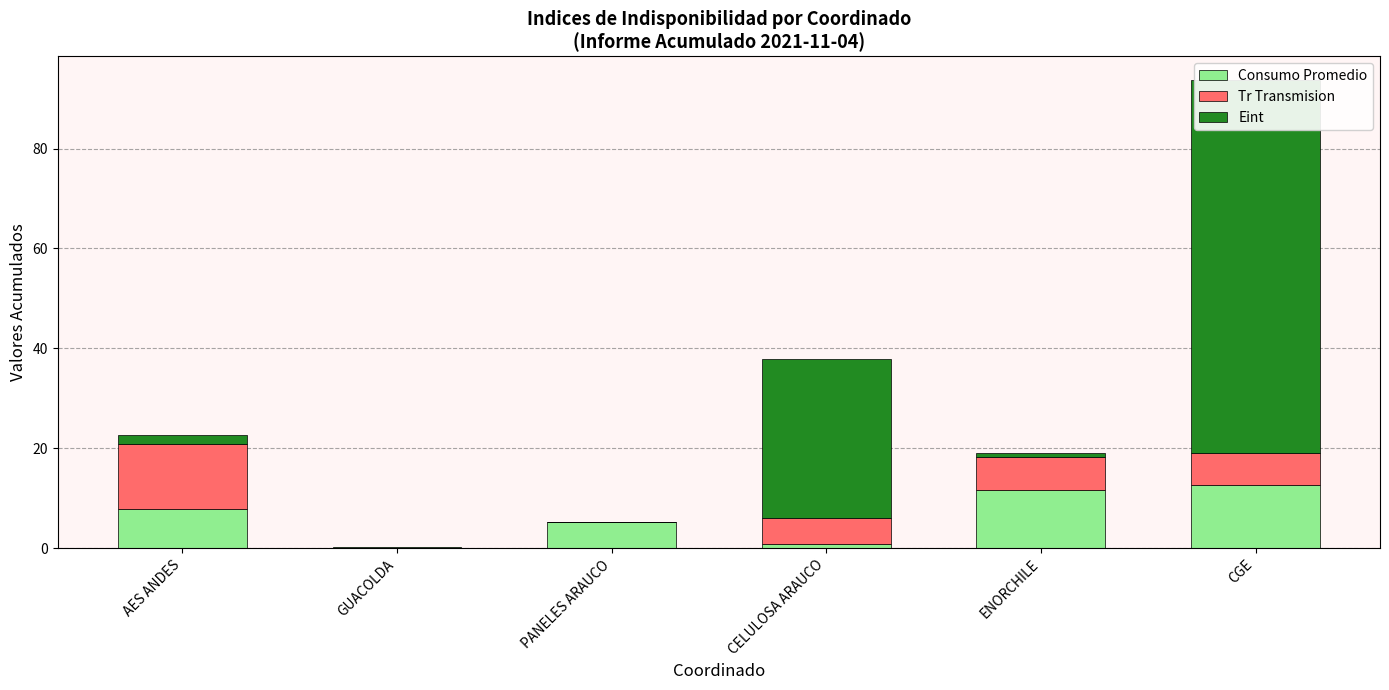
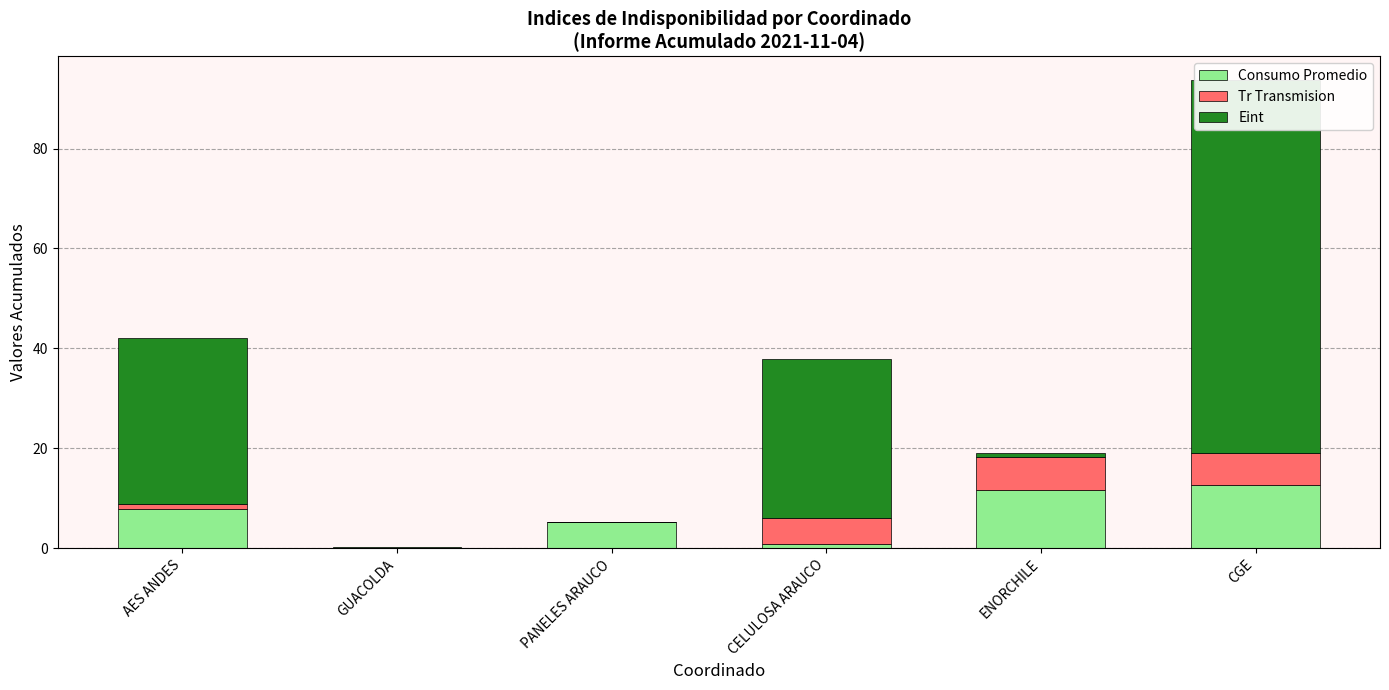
  {
    "Consumo Promedio": {
      "AES ANDES": 8,
      "GUACOLDA": 0,
      "PANELES ARAUCO": 5,
      "CELULOSA ARAUCO": 1,
      "ENORCHILE": 12,
      "CGE": 13
    },
    "Tr Transmision": {
-     "AES ANDES": 13,
+     "AES ANDES": 1,
      "PANELES ARAUCO": 0,
      "CELULOSA ARAUCO": 5,
      "ENORCHILE": 7,
      "CGE": 6
    },
    "Eint": {
-     "AES ANDES": 2,
+     "AES ANDES": 33,
      "PANELES ARAUCO": 0,
      "CELULOSA ARAUCO": 32,
      "ENORCHILE": 1
    }
  }
